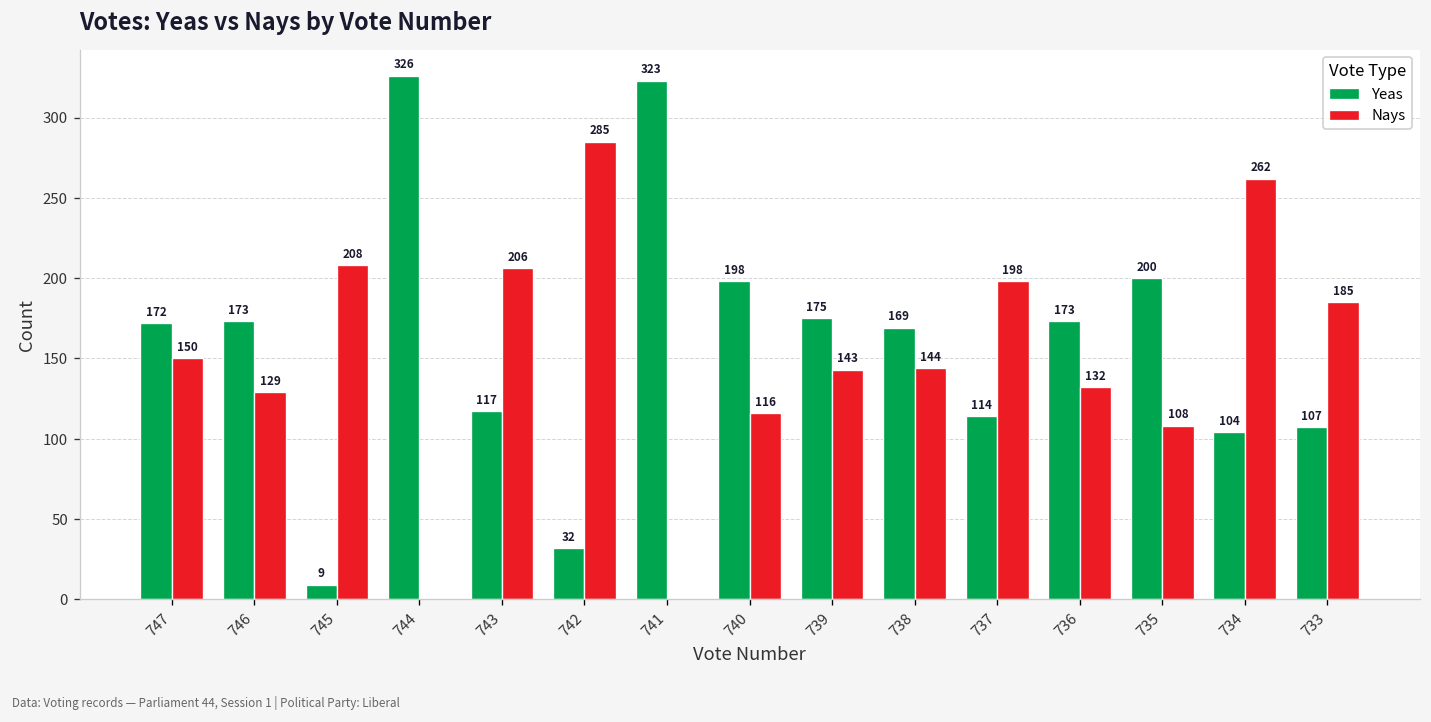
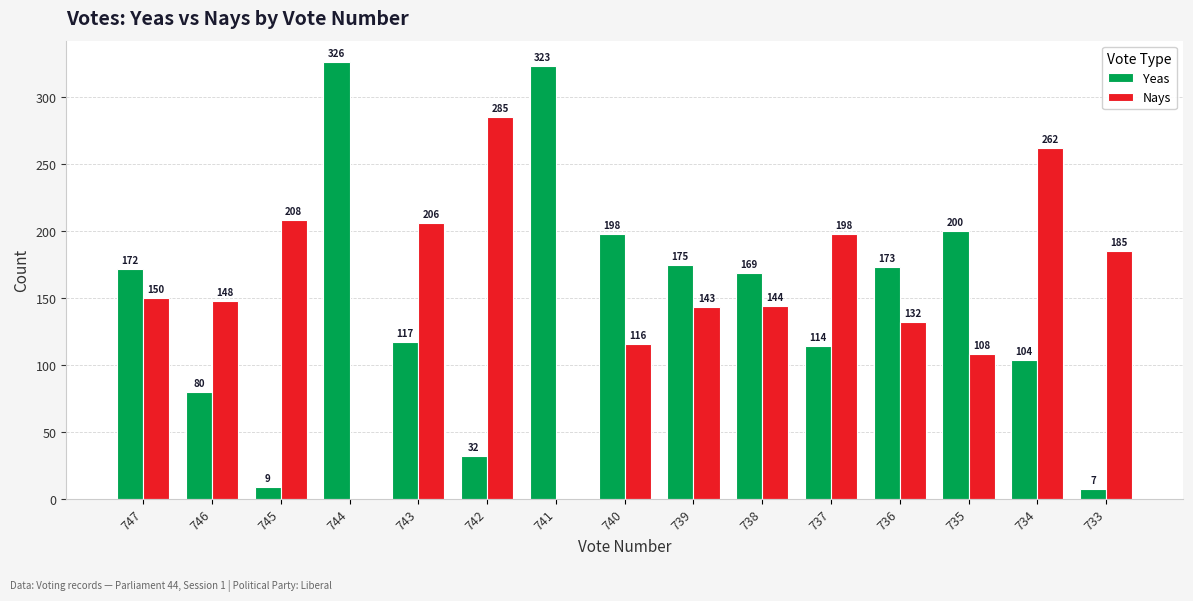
  {
    "Yeas": {
      "747": 172,
-     "746": 173,
+     "746": 80,
      "745": 9,
      "744": 326,
      "743": 117,
      "742": 32,
      "741": 323,
      "740": 198,
      "739": 175,
      "738": 169,
      "737": 114,
      "736": 173,
      "735": 200,
      "734": 104,
-     "733": 107
+     "733": 7
    },
    "Nays": {
      "747": 150,
-     "746": 129,
+     "746": 148,
      "745": 208,
      "743": 206,
      "742": 285,
      "740": 116,
      "739": 143,
      "738": 144,
      "737": 198,
      "736": 132,
      "735": 108,
      "734": 262,
      "733": 185
    }
  }
